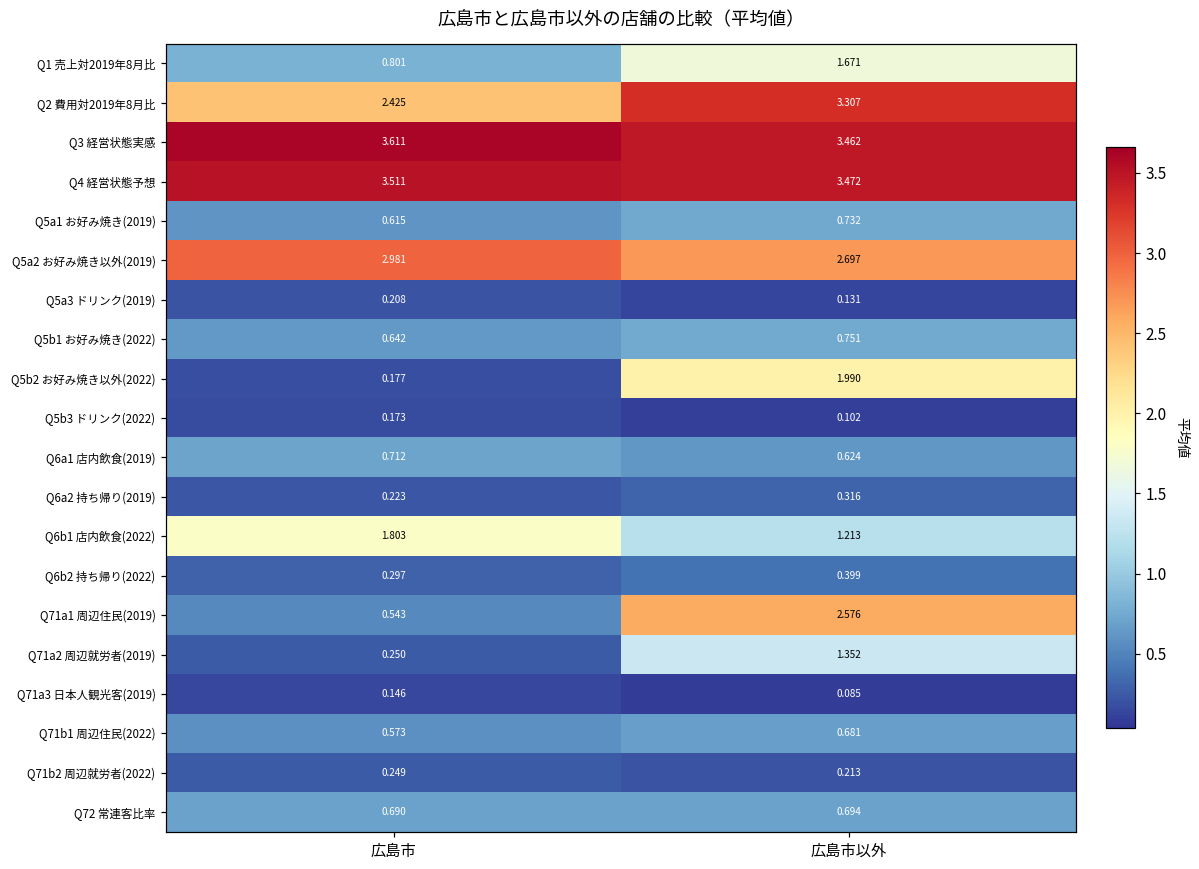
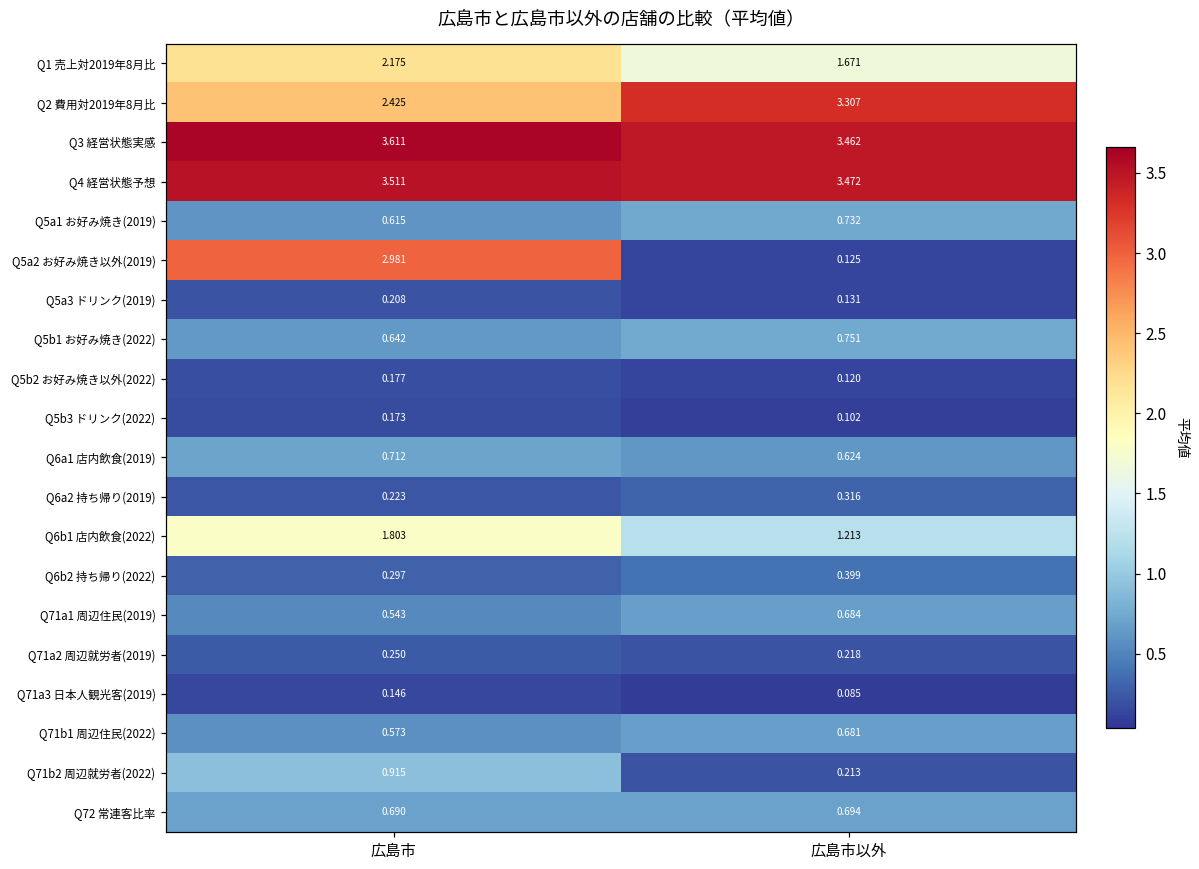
  {
    "Q1 売上対2019年8月比": {
-     "広島市": 0.801,
+     "広島市": 2.175,
      "広島市以外": 1.671
    },
    "Q2 費用対2019年8月比": {
      "広島市": 2.425,
      "広島市以外": 3.307
    },
    "Q3 経営状態実感": {
      "広島市": 3.611,
      "広島市以外": 3.462
    },
    "Q4 経営状態予想": {
      "広島市": 3.511,
      "広島市以外": 3.472
    },
    "Q5a1 お好み焼き(2019)": {
      "広島市": 0.615,
      "広島市以外": 0.732
    },
    "Q5a2 お好み焼き以外(2019)": {
      "広島市": 2.981,
-     "広島市以外": 2.697
+     "広島市以外": 0.125
    },
    "Q5a3 ドリンク(2019)": {
      "広島市": 0.208,
      "広島市以外": 0.131
    },
    "Q5b1 お好み焼き(2022)": {
      "広島市": 0.642,
      "広島市以外": 0.751
    },
    "Q5b2 お好み焼き以外(2022)": {
      "広島市": 0.177,
-     "広島市以外": 1.990
+     "広島市以外": 0.120
    },
    "Q5b3 ドリンク(2022)": {
      "広島市": 0.173,
      "広島市以外": 0.102
    },
    "Q6a1 店内飲食(2019)": {
      "広島市": 0.712,
      "広島市以外": 0.624
    },
    "Q6a2 持ち帰り(2019)": {
      "広島市": 0.223,
      "広島市以外": 0.316
    },
    "Q6b1 店内飲食(2022)": {
      "広島市": 1.803,
      "広島市以外": 1.213
    },
    "Q6b2 持ち帰り(2022)": {
      "広島市": 0.297,
      "広島市以外": 0.399
    },
    "Q71a1 周辺住民(2019)": {
      "広島市": 0.543,
-     "広島市以外": 2.576
+     "広島市以外": 0.684
    },
    "Q71a2 周辺就労者(2019)": {
      "広島市": 0.250,
-     "広島市以外": 1.352
+     "広島市以外": 0.218
    },
    "Q71a3 日本人観光客(2019)": {
      "広島市": 0.146,
      "広島市以外": 0.085
    },
    "Q71b1 周辺住民(2022)": {
      "広島市": 0.573,
      "広島市以外": 0.681
    },
    "Q71b2 周辺就労者(2022)": {
-     "広島市": 0.249,
+     "広島市": 0.915,
      "広島市以外": 0.213
    },
    "Q72 常連客比率": {
      "広島市": 0.690,
      "広島市以外": 0.694
    }
  }
